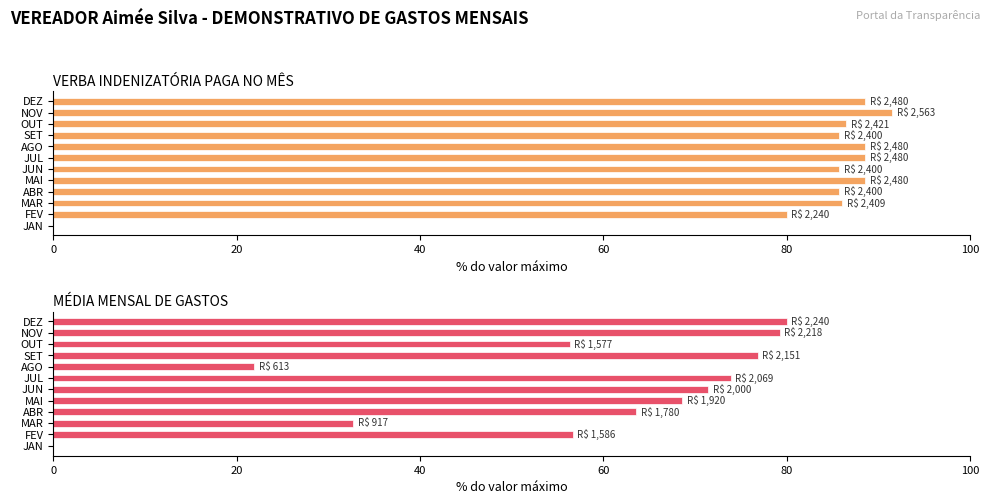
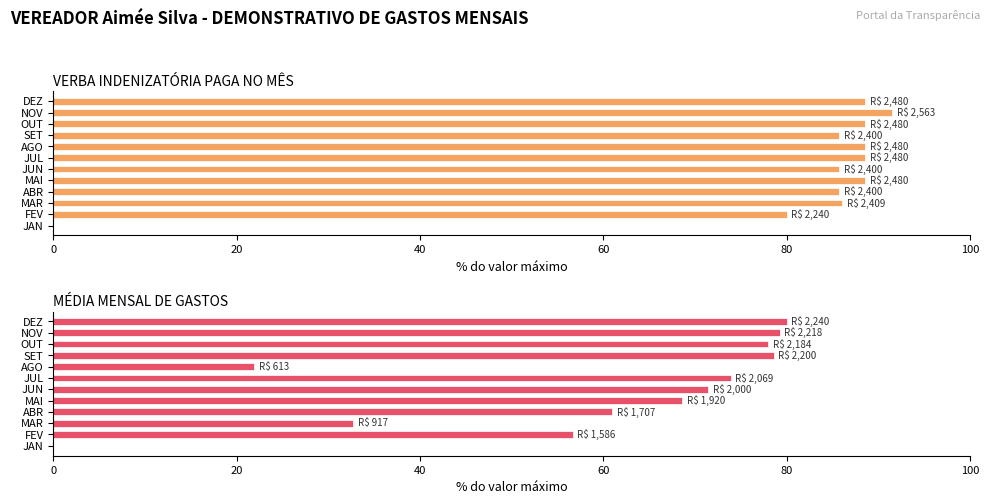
  {
    "VERBA INDENIZATÓRIA PAGA NO MÊS": {
-     "OUT": "2,421"
+     "OUT": "2,480"
    },
    "MÉDIA MENSAL DE GASTOS": {
-     "OUT": "1,577",
-     "SET": "2,151",
-     "ABR": "1,780"
+     "OUT": "2,184",
+     "SET": "2,200",
+     "ABR": "1,707"
    }
  }
